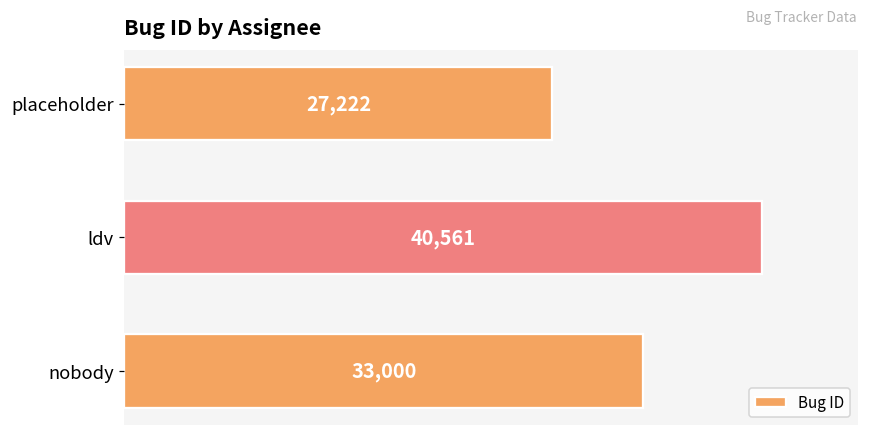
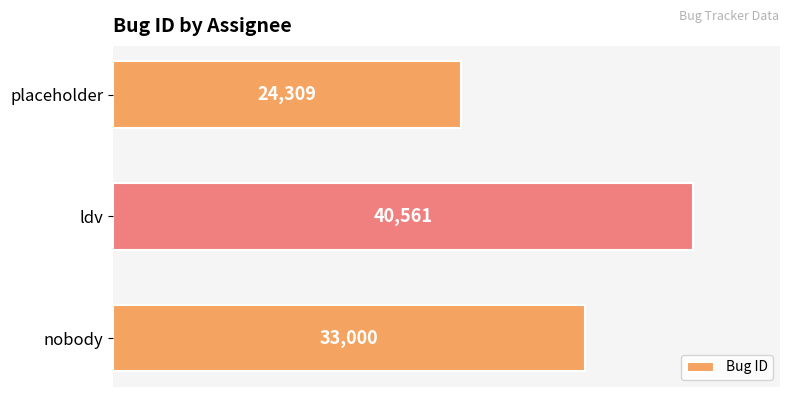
  {
-   "placeholder": "27,222",
+   "placeholder": "24,309",
    "ldv": "40,561",
    "nobody": "33,000"
  }
